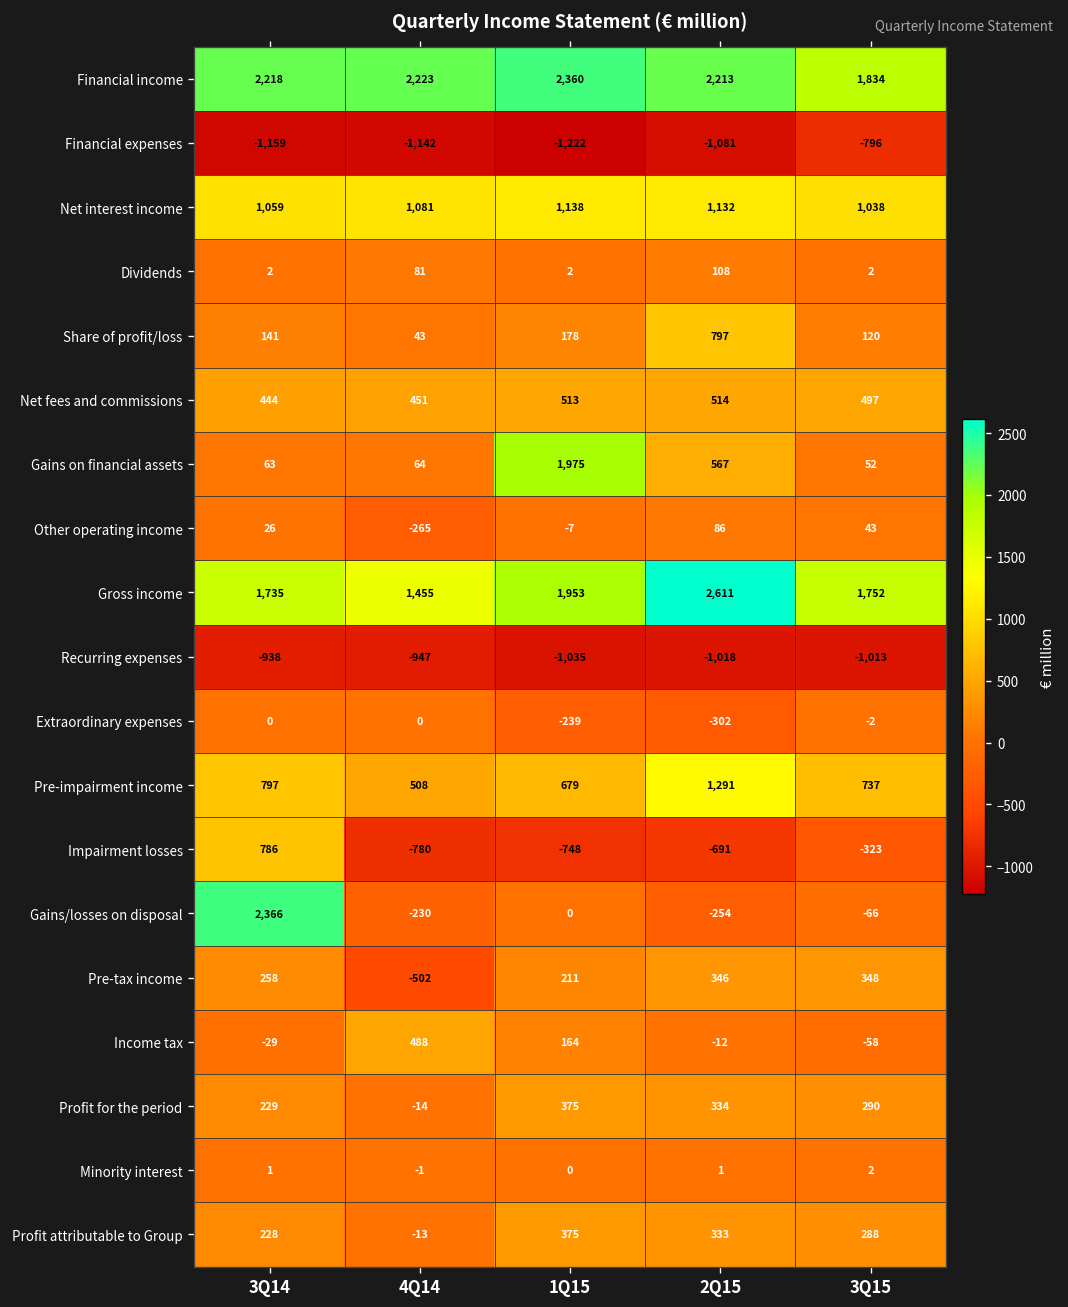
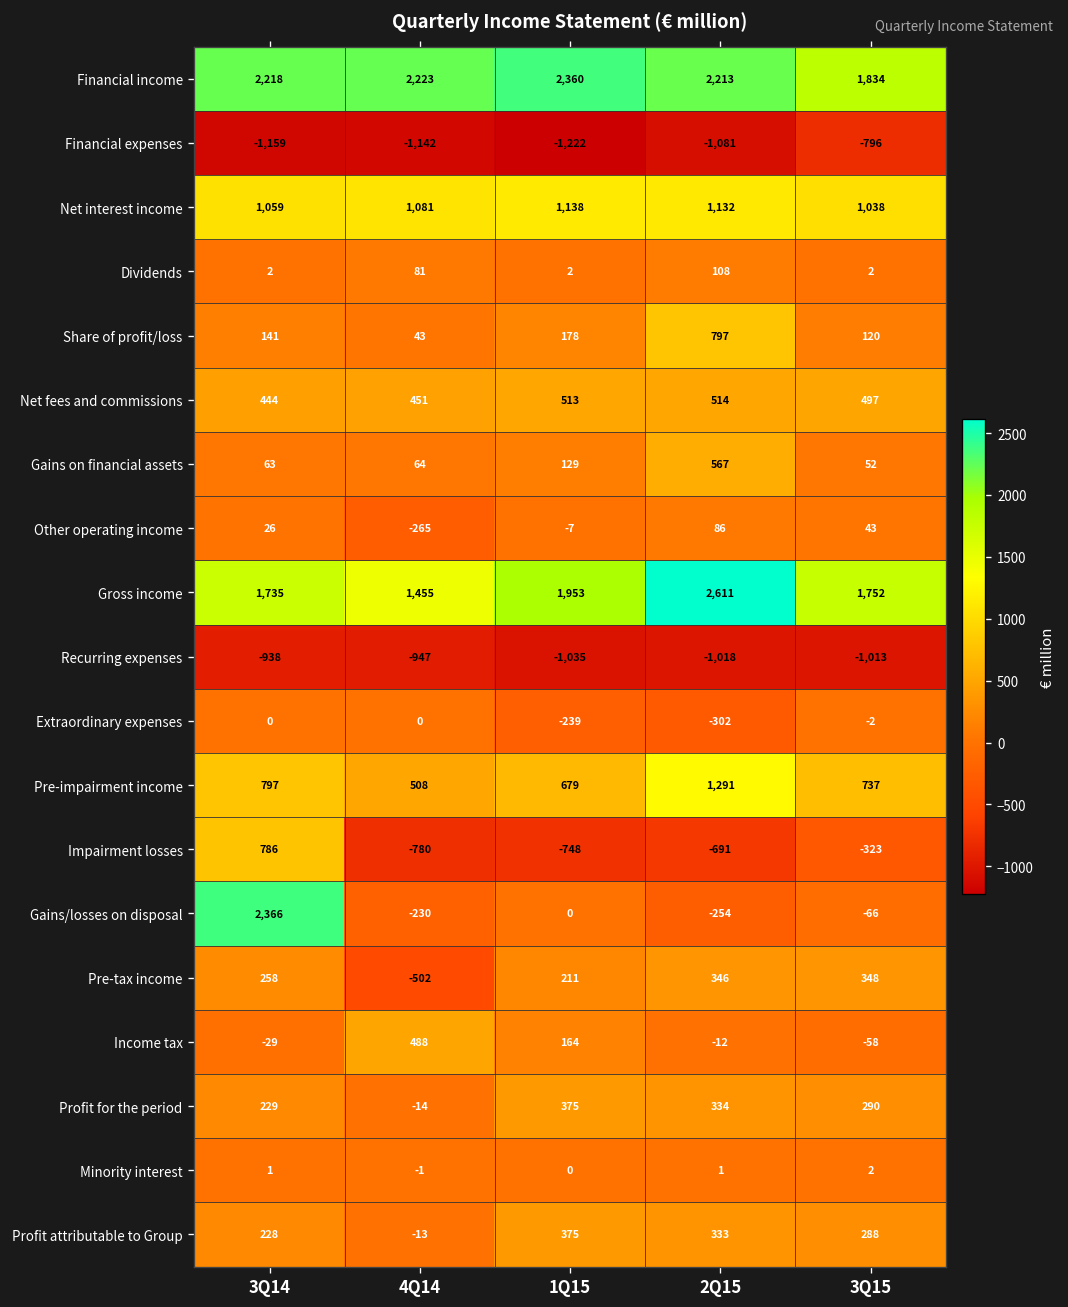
  {
    "Financial income": {
      "3Q14": "2,218",
      "4Q14": "2,223",
      "1Q15": "2,360",
      "2Q15": "2,213",
      "3Q15": "1,834"
    },
    "Financial expenses": {
      "3Q14": "-1,159",
      "4Q14": "-1,142",
      "1Q15": "-1,222",
      "2Q15": "-1,081",
      "3Q15": "-796"
    },
    "Net interest income": {
      "3Q14": "1,059",
      "4Q14": "1,081",
      "1Q15": "1,138",
      "2Q15": "1,132",
      "3Q15": "1,038"
    },
    "Dividends": {
      "3Q14": "2",
      "4Q14": "81",
      "1Q15": "2",
      "2Q15": "108",
      "3Q15": "2"
    },
    "Share of profit/loss": {
      "3Q14": "141",
      "4Q14": "43",
      "1Q15": "178",
      "2Q15": "797",
      "3Q15": "120"
    },
    "Net fees and commissions": {
      "3Q14": "444",
      "4Q14": "451",
      "1Q15": "513",
      "2Q15": "514",
      "3Q15": "497"
    },
    "Gains on financial assets": {
      "3Q14": "63",
      "4Q14": "64",
-     "1Q15": "1,975",
+     "1Q15": "129",
      "2Q15": "567",
      "3Q15": "52"
    },
    "Other operating income": {
      "3Q14": "26",
      "4Q14": "-265",
      "1Q15": "-7",
      "2Q15": "86",
      "3Q15": "43"
    },
    "Gross income": {
      "3Q14": "1,735",
      "4Q14": "1,455",
      "1Q15": "1,953",
      "2Q15": "2,611",
      "3Q15": "1,752"
    },
    "Recurring expenses": {
      "3Q14": "-938",
      "4Q14": "-947",
      "1Q15": "-1,035",
      "2Q15": "-1,018",
      "3Q15": "-1,013"
    },
    "Extraordinary expenses": {
      "3Q14": "0",
      "4Q14": "0",
      "1Q15": "-239",
      "2Q15": "-302",
      "3Q15": "-2"
    },
    "Pre-impairment income": {
      "3Q14": "797",
      "4Q14": "508",
      "1Q15": "679",
      "2Q15": "1,291",
      "3Q15": "737"
    },
    "Impairment losses": {
      "3Q14": "786",
      "4Q14": "-780",
      "1Q15": "-748",
      "2Q15": "-691",
      "3Q15": "-323"
    },
    "Gains/losses on disposal": {
      "3Q14": "2,366",
      "4Q14": "-230",
      "1Q15": "0",
      "2Q15": "-254",
      "3Q15": "-66"
    },
    "Pre-tax income": {
      "3Q14": "258",
      "4Q14": "-502",
      "1Q15": "211",
      "2Q15": "346",
      "3Q15": "348"
    },
    "Income tax": {
      "3Q14": "-29",
      "4Q14": "488",
      "1Q15": "164",
      "2Q15": "-12",
      "3Q15": "-58"
    },
    "Profit for the period": {
      "3Q14": "229",
      "4Q14": "-14",
      "1Q15": "375",
      "2Q15": "334",
      "3Q15": "290"
    },
    "Minority interest": {
      "3Q14": "1",
      "4Q14": "-1",
      "1Q15": "0",
      "2Q15": "1",
      "3Q15": "2"
    },
    "Profit attributable to Group": {
      "3Q14": "228",
      "4Q14": "-13",
      "1Q15": "375",
      "2Q15": "333",
      "3Q15": "288"
    }
  }
